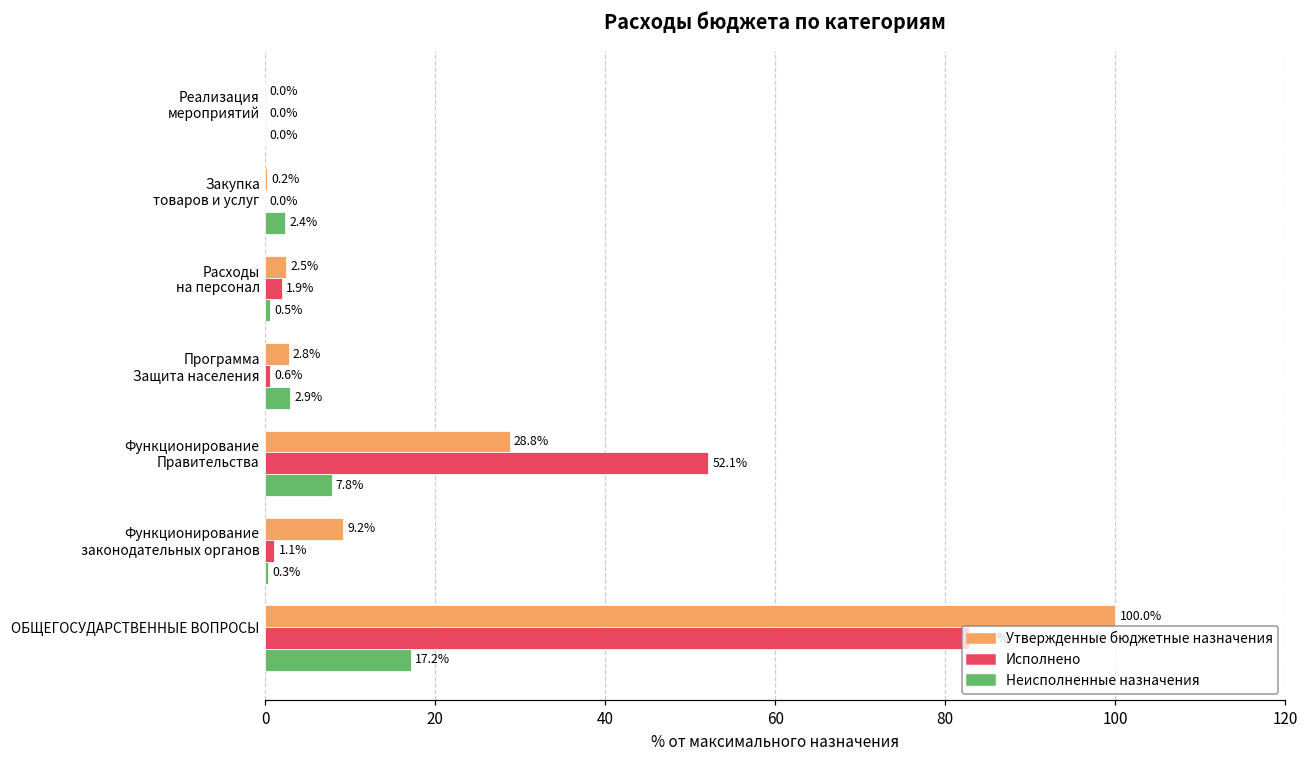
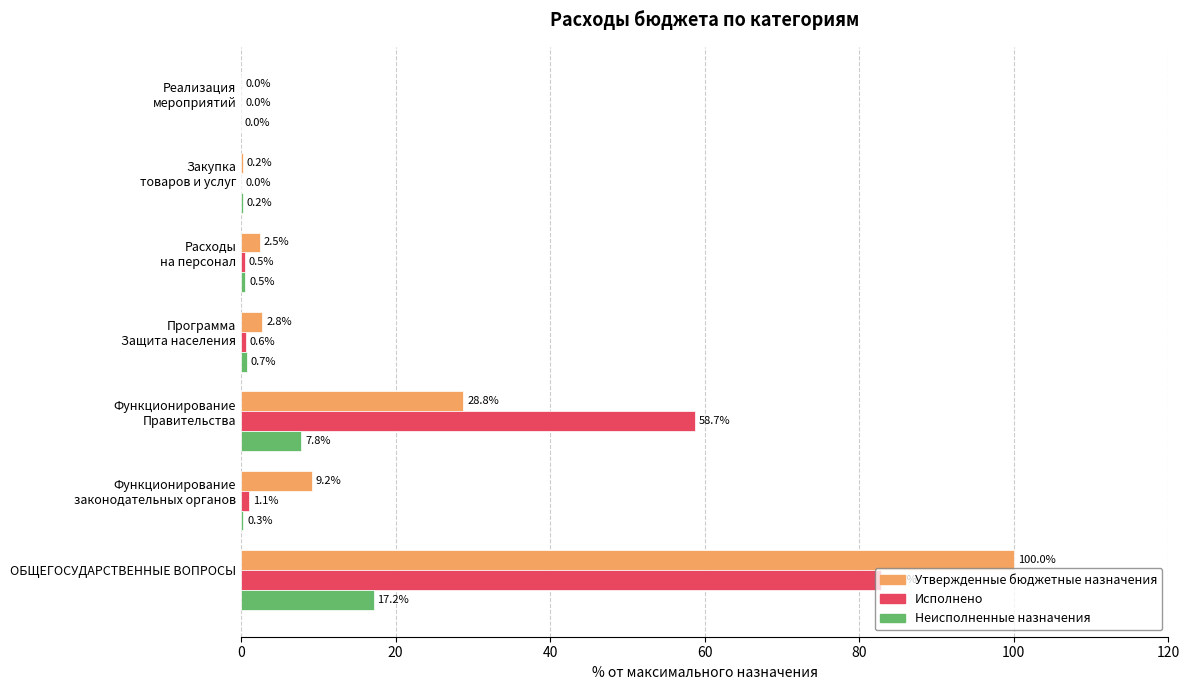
  {
    "Утвержденные бюджетные назначения": {
      "Реализация мероприятий": "0.0%",
      "Закупка товаров и услуг": "0.2%",
      "Расходы на персонал": "2.5%",
      "Программа Защита населения": "2.8%",
      "Функционирование Правительства": "28.8%",
      "Функционирование законодательных органов": "9.2%",
      "ОБЩЕГОСУДАРСТВЕННЫЕ ВОПРОСЫ": "100.0%"
    },
    "Исполнено": {
      "Реализация мероприятий": "0.0%",
      "Закупка товаров и услуг": "0.0%",
-     "Расходы на персонал": "1.9%",
+     "Расходы на персонал": "0.5%",
      "Программа Защита населения": "0.6%",
-     "Функционирование Правительства": "52.1%",
+     "Функционирование Правительства": "58.7%",
      "Функционирование законодательных органов": "1.1%"
    },
    "Неисполненные назначения": {
      "Реализация мероприятий": "0.0%",
-     "Закупка товаров и услуг": "2.4%",
+     "Закупка товаров и услуг": "0.2%",
      "Расходы на персонал": "0.5%",
-     "Программа Защита населения": "2.9%",
+     "Программа Защита населения": "0.7%",
      "Функционирование Правительства": "7.8%",
      "Функционирование законодательных органов": "0.3%",
      "ОБЩЕГОСУДАРСТВЕННЫЕ ВОПРОСЫ": "17.2%"
    }
  }
